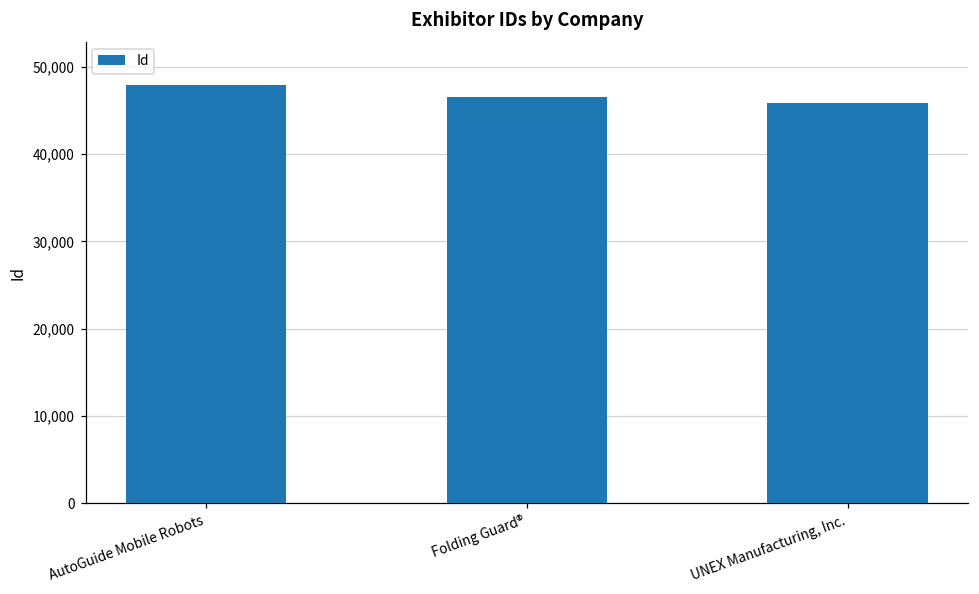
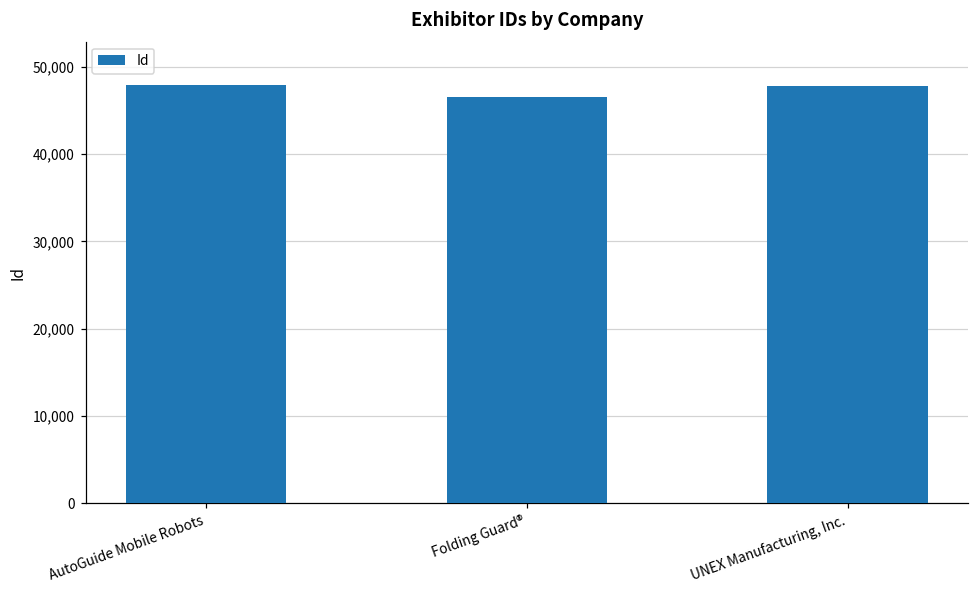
  {
    "AutoGuide Mobile Robots": "48,000",
    "Folding Guard®": "47,000",
-   "UNEX Manufacturing, Inc.": "46,000"
+   "UNEX Manufacturing, Inc.": "48,000"
  }
